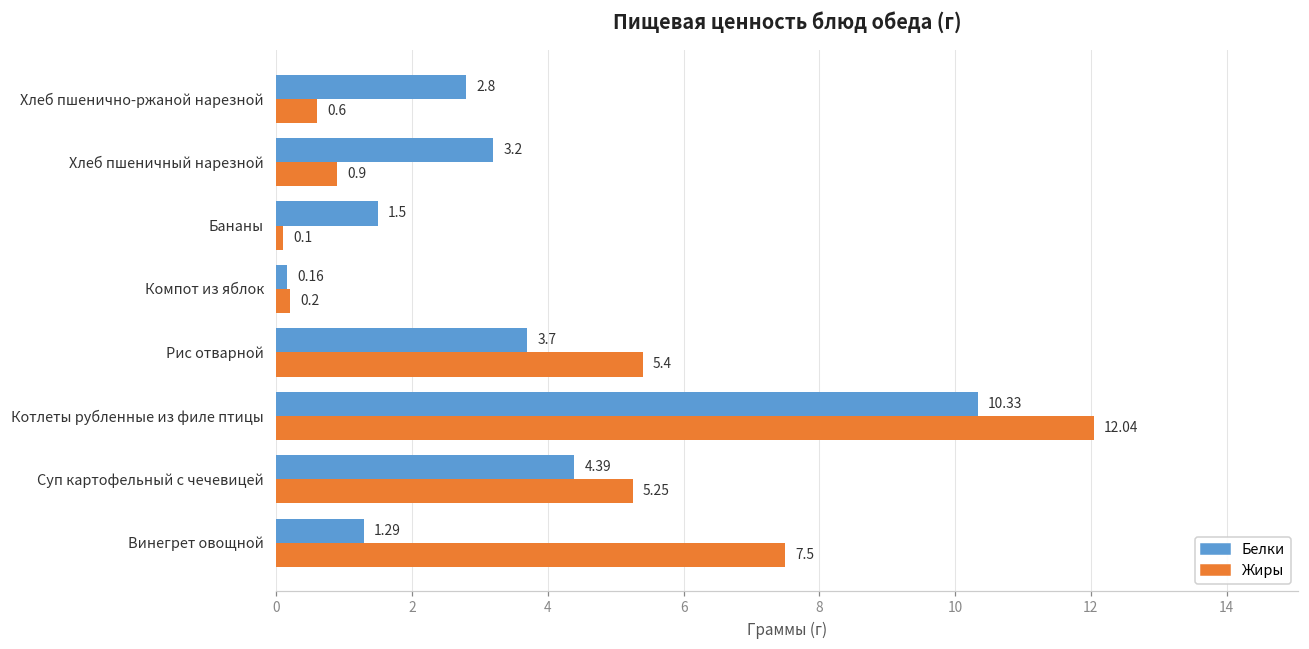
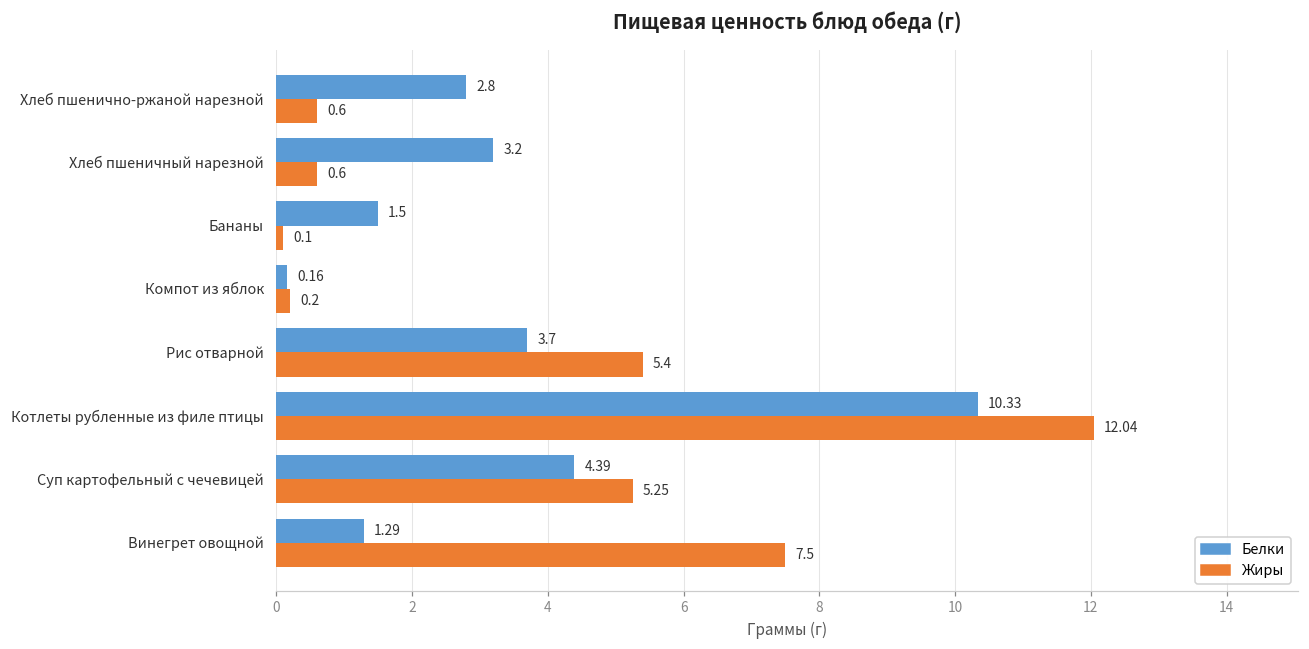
  {
    "Белки": {
      "Хлеб пшенично-ржаной нарезной": 2.8,
      "Хлеб пшеничный нарезной": 3.2,
      "Бананы": 1.5,
      "Компот из яблок": 0.16,
      "Рис отварной": 3.7,
      "Котлеты рубленные из филе птицы": 10.33,
      "Суп картофельный с чечевицей": 4.39,
      "Винегрет овощной": 1.29
    },
    "Жиры": {
      "Хлеб пшенично-ржаной нарезной": 0.6,
-     "Хлеб пшеничный нарезной": 0.9,
+     "Хлеб пшеничный нарезной": 0.6,
      "Бананы": 0.1,
      "Компот из яблок": 0.2,
      "Рис отварной": 5.4,
      "Котлеты рубленные из филе птицы": 12.04,
      "Суп картофельный с чечевицей": 5.25,
      "Винегрет овощной": 7.5
    }
  }
